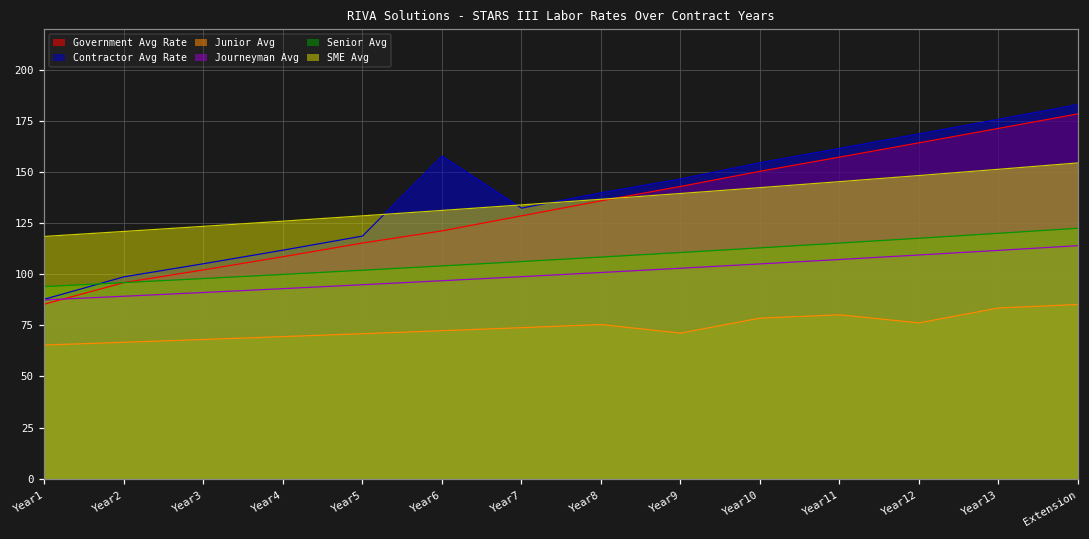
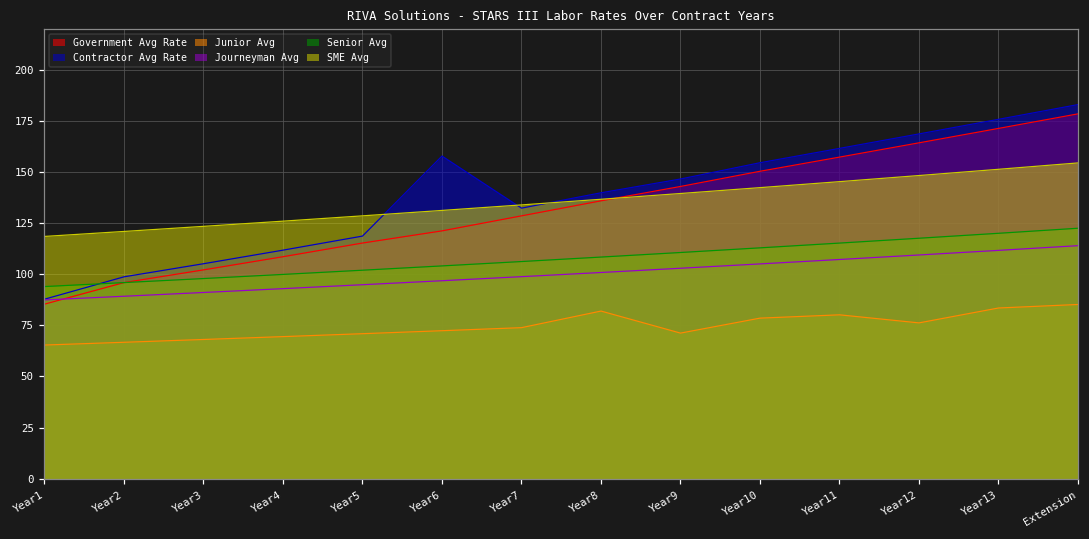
  {
    "Government Avg Rate": {
      "Year1": 85,
      "Year3": 102,
      "Year4": 109,
      "Year5": 115,
      "Year6": 121,
      "Year7": 129,
      "Year9": 143,
      "Year10": 150,
      "Year11": 157,
      "Year12": 164,
      "Year13": 171,
      "Extension": 178
    },
    "Contractor Avg Rate": {
      "Year2": 99,
      "Year3": 105,
      "Year4": 112,
      "Year5": 119,
      "Year6": 158,
      "Year7": 132,
      "Year8": 140,
      "Year9": 147,
      "Year10": 155,
      "Year11": 162,
      "Year12": 169,
      "Year13": 176,
      "Extension": 183
    },
    "Junior Avg": {
      "Year1": 65,
      "Year2": 67,
      "Year3": 68,
      "Year4": 70,
      "Year5": 71,
      "Year6": 72,
      "Year7": 74,
-     "Year8": 75,
+     "Year8": 82,
      "Year9": 71,
      "Year10": 79,
      "Year11": 80,
      "Year12": 76,
      "Year13": 84,
      "Extension": 85
    },
    "Journeyman Avg": {
      "Year2": 89,
      "Year3": 91,
      "Year4": 93,
      "Year5": 95,
      "Year6": 97,
      "Year7": 99,
      "Year8": 101,
      "Year9": 103,
      "Year10": 105,
      "Year11": 107,
      "Year12": 109,
      "Year13": 112,
      "Extension": 114
    },
    "Senior Avg": {
      "Year1": 94,
      "Year3": 98,
      "Year4": 100,
      "Year5": 102,
      "Year6": 104,
      "Year7": 106,
      "Year8": 108,
      "Year9": 111,
      "Year10": 113,
      "Year11": 115,
      "Year12": 118,
      "Year13": 120,
      "Extension": 123
    },
    "SME Avg": {
      "Year1": 119,
      "Year2": 121,
      "Year3": 123,
      "Year4": 126,
      "Year5": 129,
      "Year6": 131,
      "Year7": 134,
      "Year9": 140,
      "Year10": 142,
      "Year11": 145,
      "Year12": 148,
      "Year13": 151,
      "Extension": 154
    }
  }
